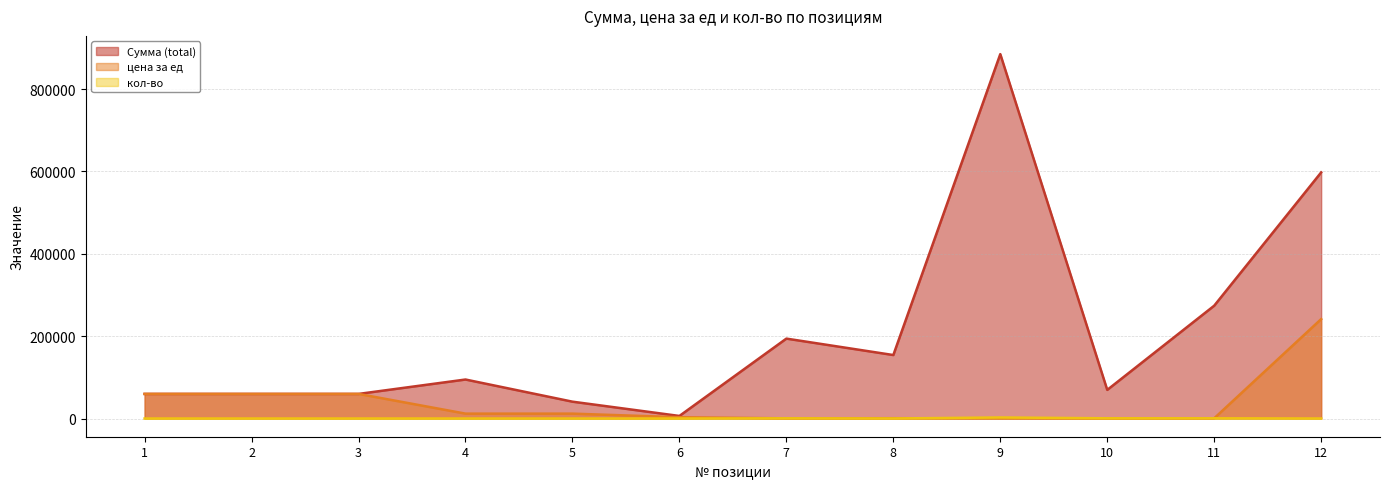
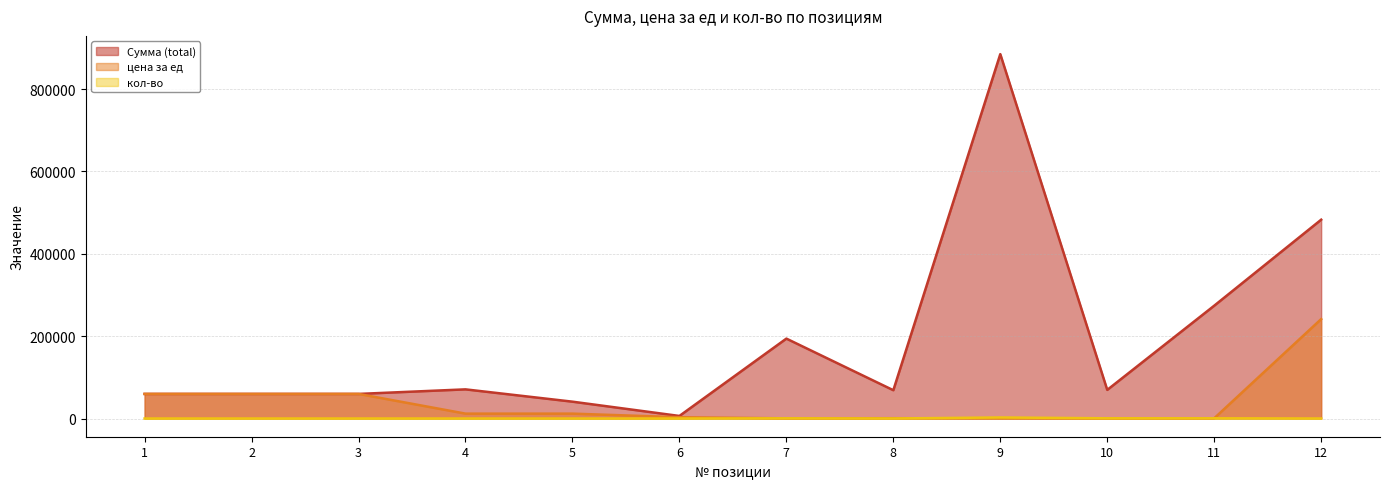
  {
    "Сумма (total)": {
-     "4": 90000,
+     "4": 70000,
      "5": 40000,
      "7": 190000,
-     "8": 150000,
+     "8": 70000,
      "9": 890000,
      "10": 70000,
      "11": 270000,
-     "12": 600000
+     "12": 480000
    }
  }
